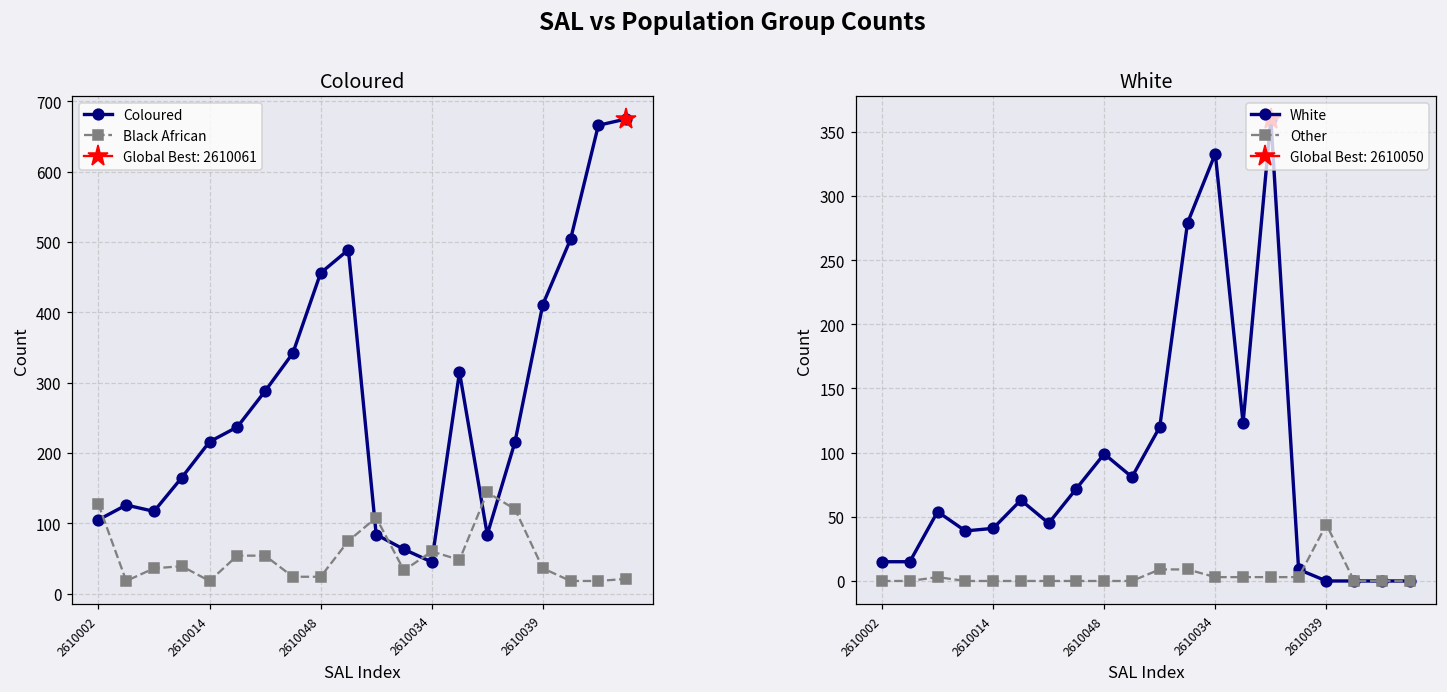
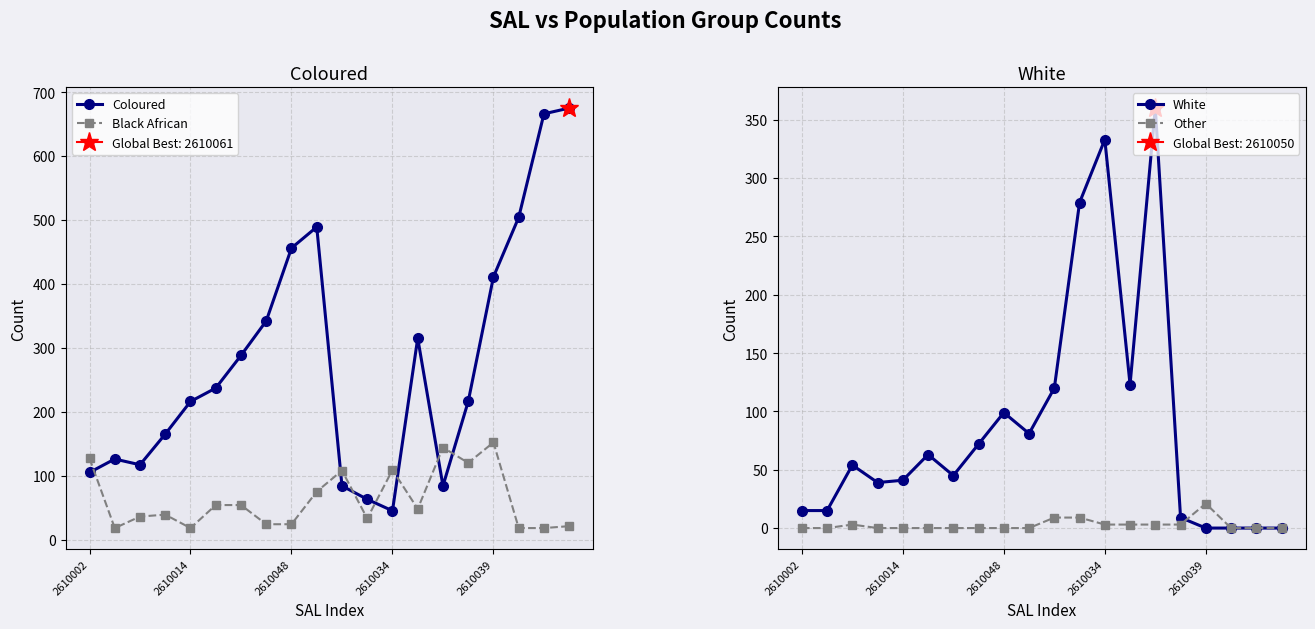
  {
    "Coloured": {
      "Coloured": {
        "2610002": 110,
        "2610014": 220,
        "2610048": 460,
        "2610034": 50,
        "2610039": 410
      },
      "Black African": {
        "2610002": 130,
        "2610014": 20,
        "2610048": 20,
-       "2610034": 60,
-       "2610039": 40
+       "2610034": 110,
+       "2610039": 150
      }
    },
    "White": {
      "White": {
        "2610002": 15,
        "2610014": 41,
        "2610048": 99,
        "2610034": 333,
        "2610039": 0
      },
      "Other": {
        "2610002": 0,
        "2610014": 0,
        "2610048": 0,
        "2610034": 3,
-       "2610039": 44
+       "2610039": 21
      }
    }
  }
